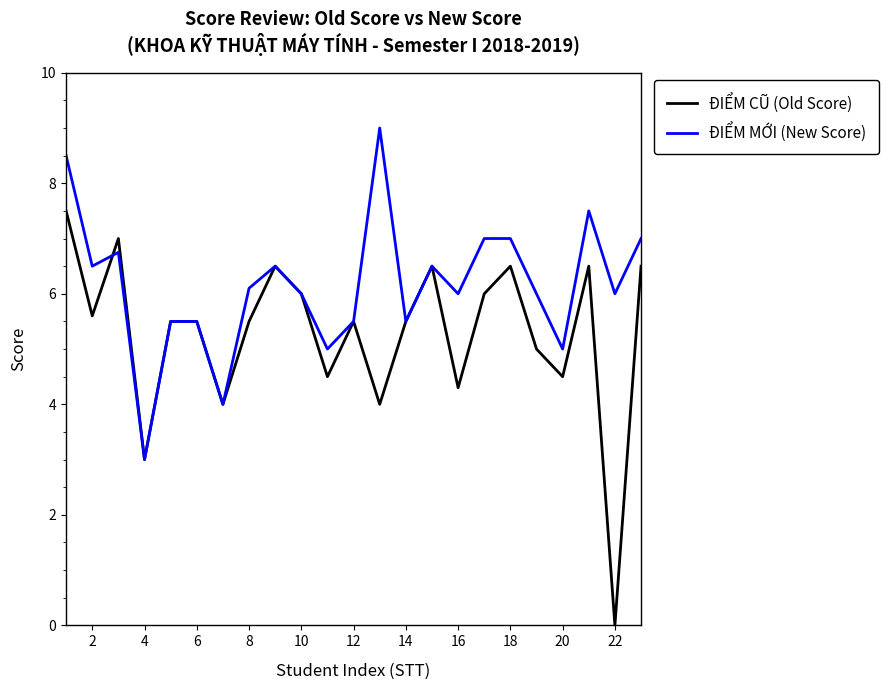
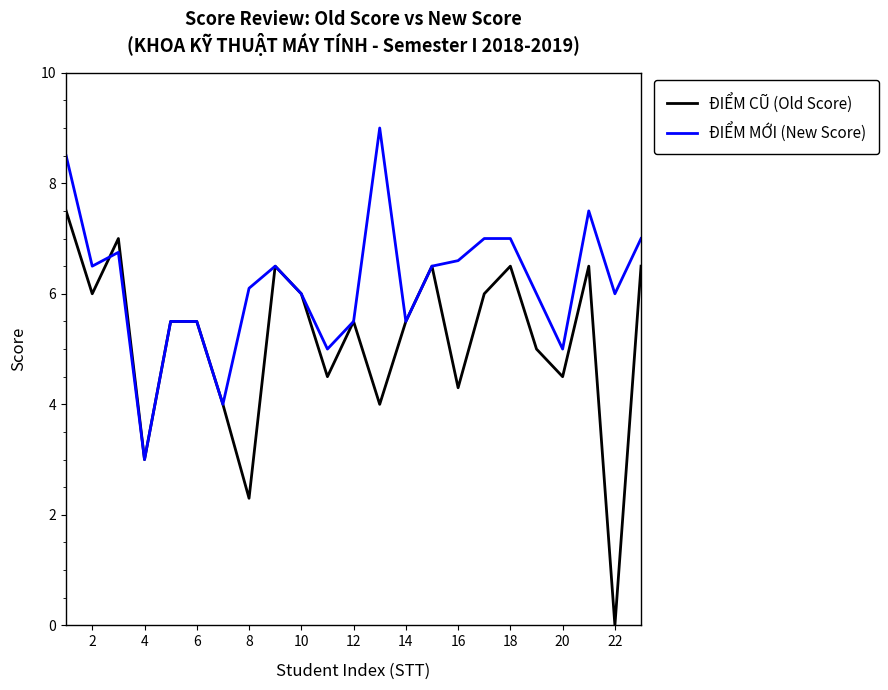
  {
    "ĐIỂM CŨ (Old Score)": {
-     "2": 5.6,
-     "8": 5.5,
+     "2": 6.0,
+     "8": 2.3,
      "16": 4.3,
      "18": 6.5,
      "20": 4.5,
      "22": 0.0
    },
    "ĐIỂM MỚI (New Score)": {
      "2": 6.5,
      "8": 6.1,
-     "16": 6.0,
+     "16": 6.6,
      "18": 7.0,
      "20": 5.0,
      "22": 6.0
    }
  }
